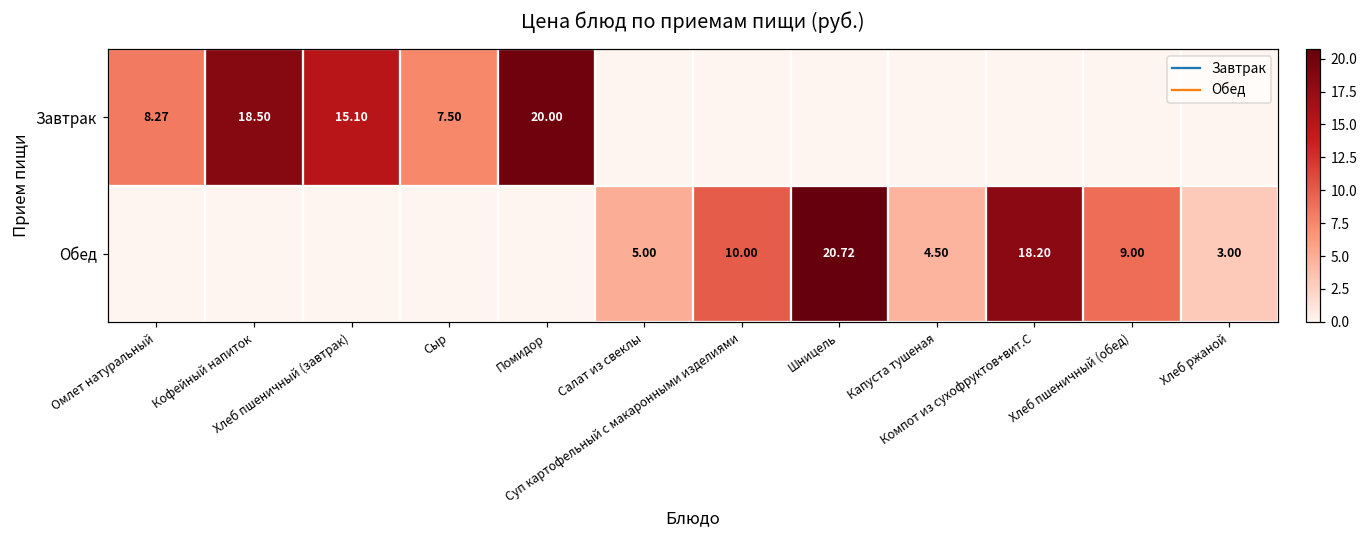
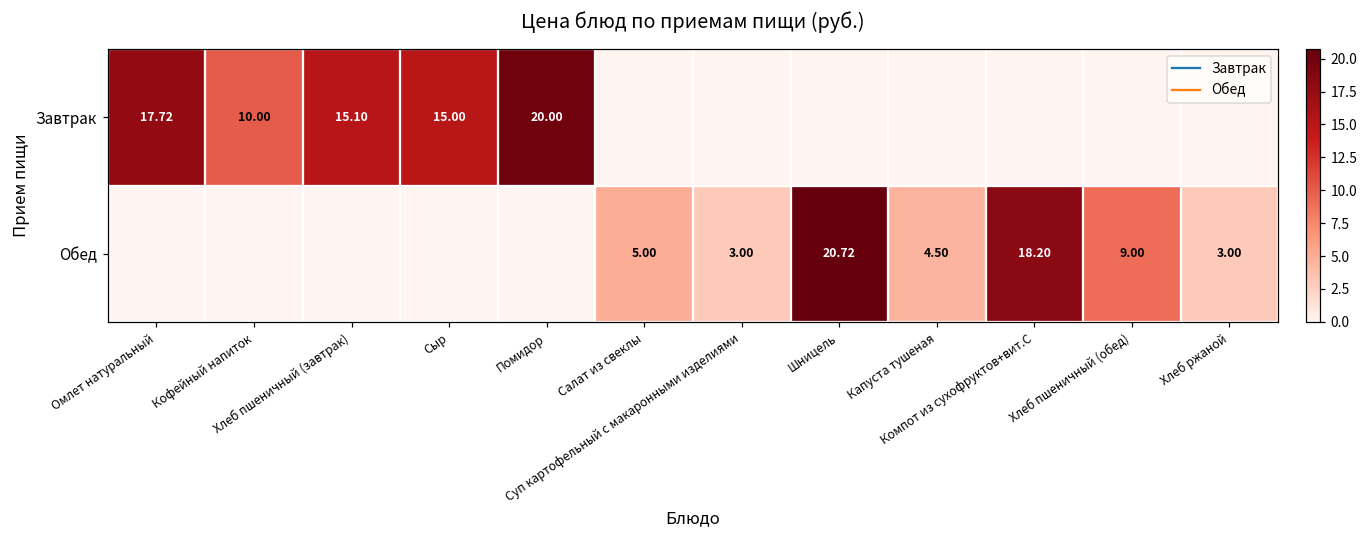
  {
    "Завтрак": {
-     "Омлет натуральный": 8.27,
-     "Кофейный напиток": 18.50,
+     "Омлет натуральный": 17.72,
+     "Кофейный напиток": 10.00,
      "Хлеб пшеничный (завтрак)": 15.10,
-     "Сыр": 7.50,
+     "Сыр": 15.00,
      "Помидор": 20.00
    },
    "Обед": {
      "Салат из свеклы": 5.00,
-     "Суп картофельный с макаронными изделиями": 10.00,
+     "Суп картофельный с макаронными изделиями": 3.00,
      "Шницель": 20.72,
      "Капуста тушеная": 4.50,
      "Компот из сухофруктов+вит.С": 18.20,
      "Хлеб пшеничный (обед)": 9.00,
      "Хлеб ржаной": 3.00
    }
  }
